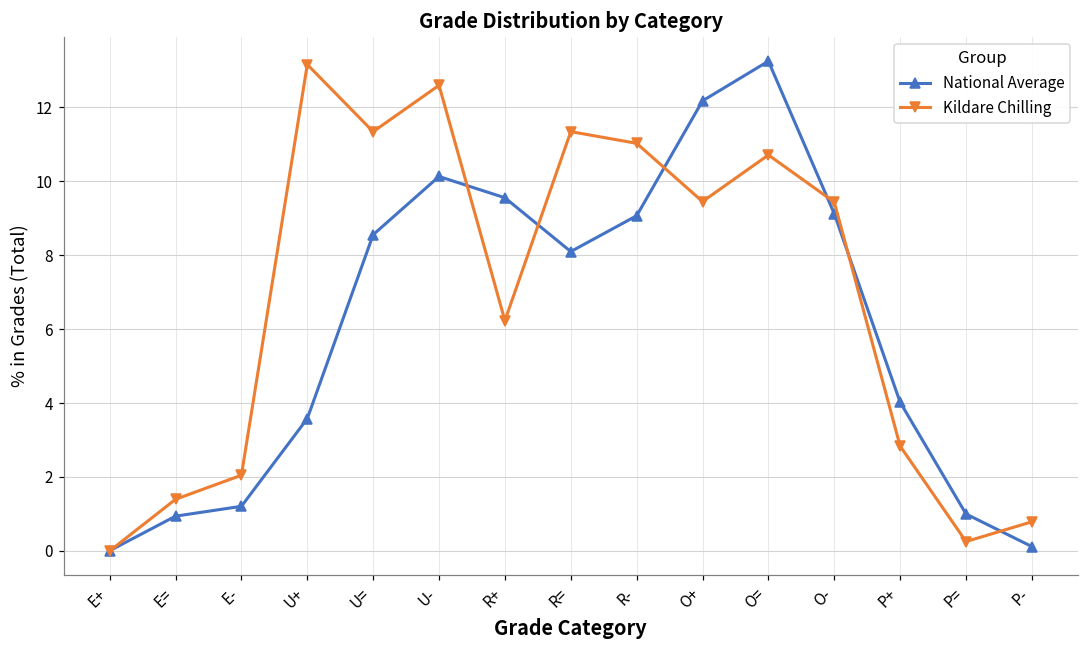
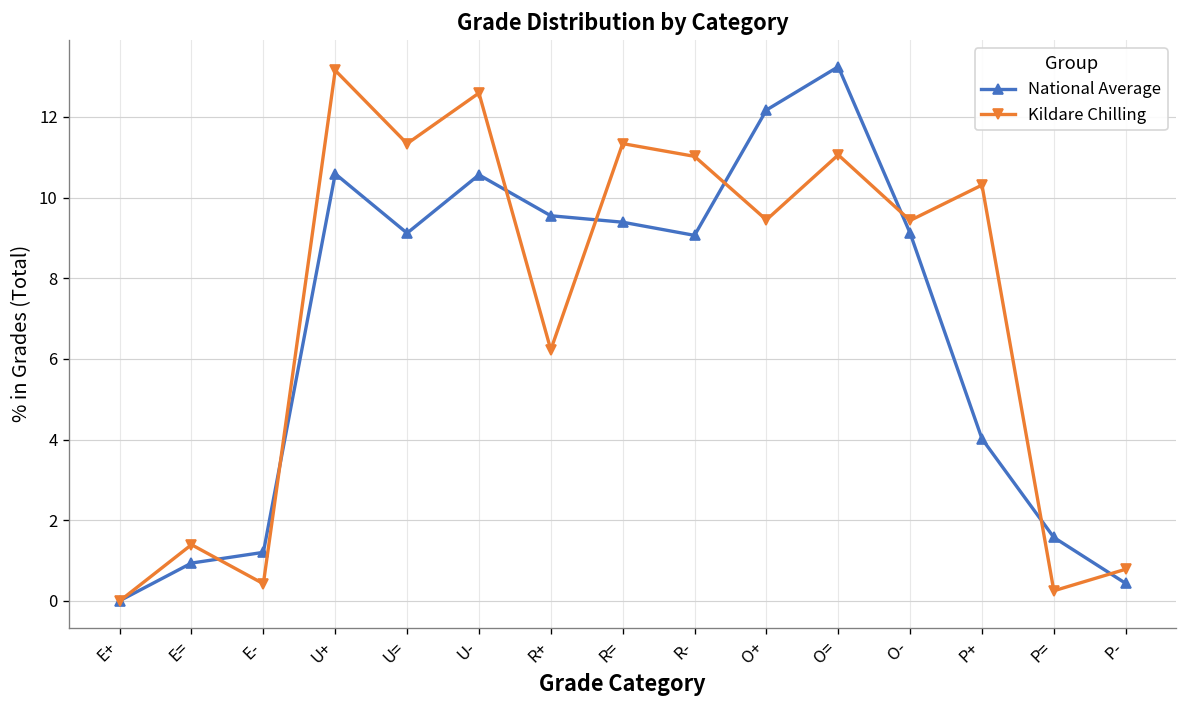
  {
    "National Average": {
      "E=": 0.9,
      "E-": 1.2,
-     "U+": 3.6,
-     "U=": 8.6,
-     "U-": 10.1,
+     "U+": 10.6,
+     "U=": 9.1,
+     "U-": 10.6,
      "R+": 9.6,
-     "R=": 8.1,
+     "R=": 9.4,
      "R-": 9.1,
      "O+": 12.2,
      "O=": 13.2,
      "O-": 9.1,
      "P+": 4.0,
-     "P=": 1.0,
-     "P-": 0.1
+     "P=": 1.6,
+     "P-": 0.4
    },
    "Kildare Chilling": {
      "E=": 1.4,
-     "E-": 2.0,
+     "E-": 0.4,
      "U+": 13.2,
      "U=": 11.3,
      "U-": 12.6,
      "R+": 6.2,
      "R=": 11.3,
      "R-": 11.0,
      "O+": 9.4,
-     "O=": 10.7,
+     "O=": 11.1,
      "O-": 9.4,
-     "P+": 2.8,
+     "P+": 10.3,
      "P=": 0.3,
      "P-": 0.8
    }
  }
